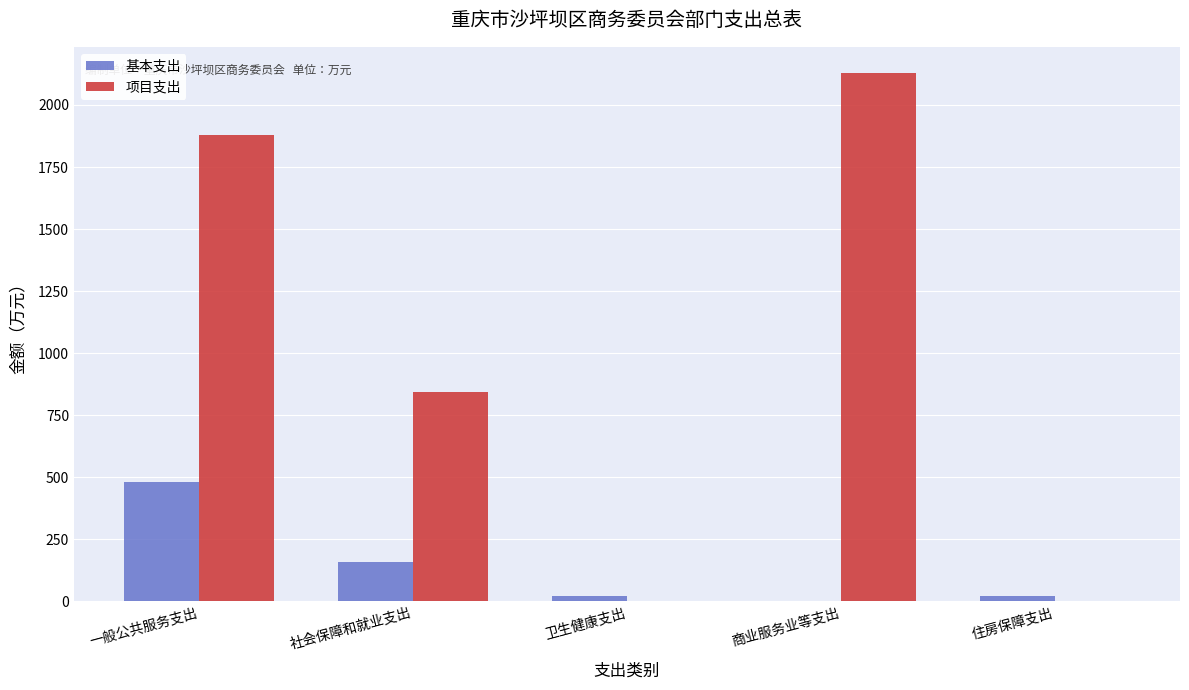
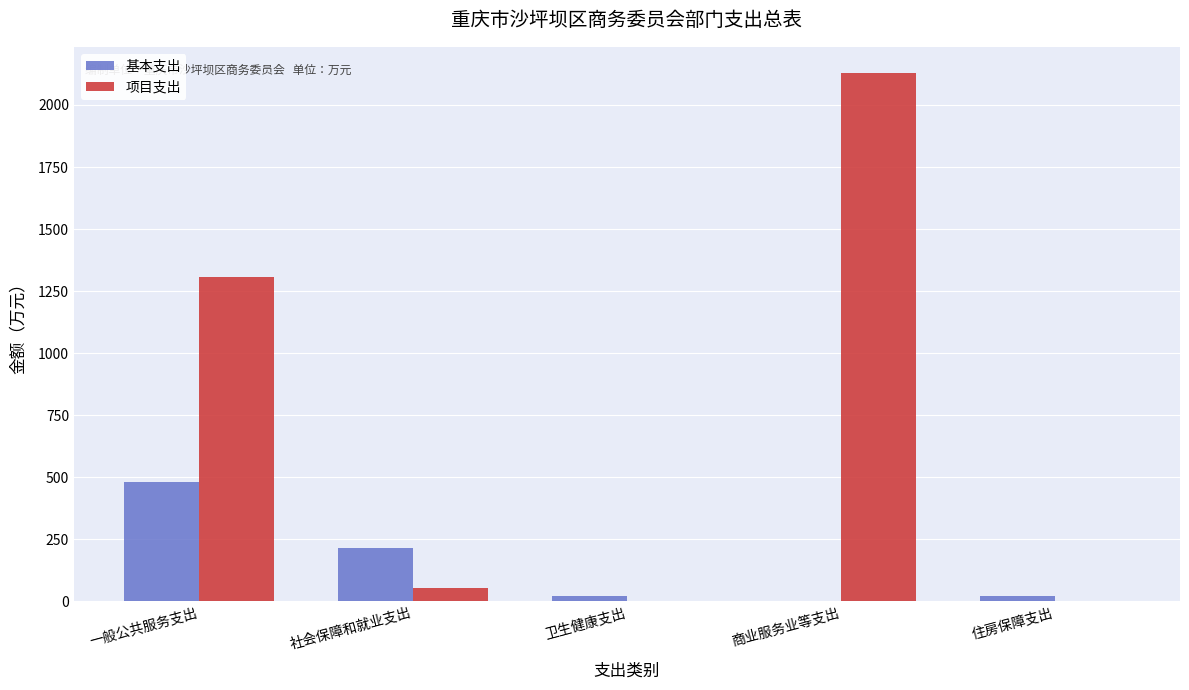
  {
    "基本支出": {
      "一般公共服务支出": 480,
-     "社会保障和就业支出": 160,
+     "社会保障和就业支出": 220,
      "卫生健康支出": 20,
      "商业服务业等支出": 0,
      "住房保障支出": 20
    },
    "项目支出": {
-     "一般公共服务支出": 1880,
-     "社会保障和就业支出": 840,
+     "一般公共服务支出": 1310,
+     "社会保障和就业支出": 50,
      "卫生健康支出": 0,
      "商业服务业等支出": 2130,
      "住房保障支出": 0
    }
  }
